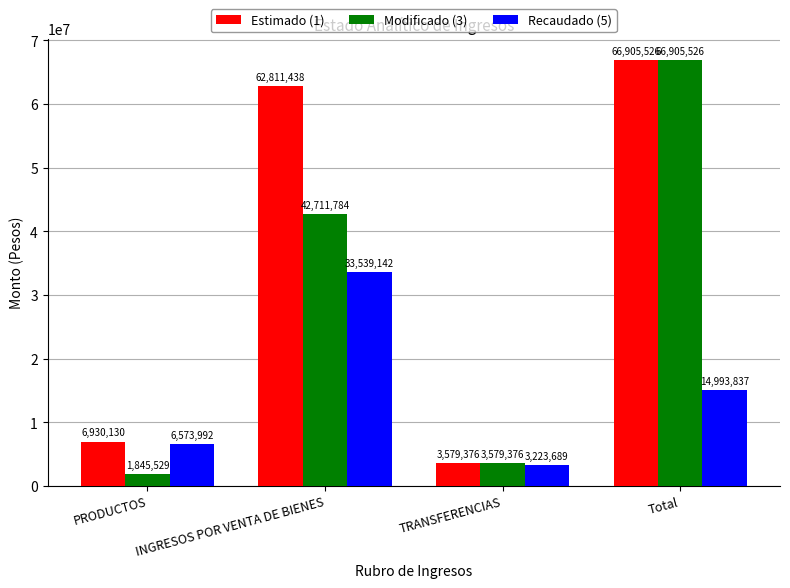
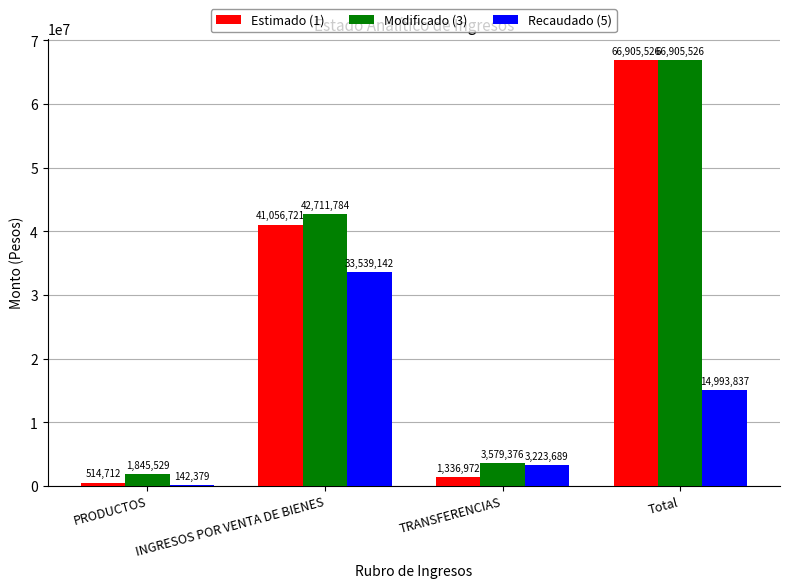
  {
    "Estimado (1)": {
-     "PRODUCTOS": "6,930,130",
-     "INGRESOS POR VENTA DE BIENES": "62,811,438",
-     "TRANSFERENCIAS": "3,579,376",
+     "PRODUCTOS": "514,712",
+     "INGRESOS POR VENTA DE BIENES": "41,056,721",
+     "TRANSFERENCIAS": "1,336,972",
      "Total": "66,905,526"
    },
    "Modificado (3)": {
      "PRODUCTOS": "1,845,529",
      "INGRESOS POR VENTA DE BIENES": "42,711,784",
      "TRANSFERENCIAS": "3,579,376",
      "Total": "66,905,526"
    },
    "Recaudado (5)": {
-     "PRODUCTOS": "6,573,992",
+     "PRODUCTOS": "142,379",
      "INGRESOS POR VENTA DE BIENES": "33,539,142",
      "TRANSFERENCIAS": "3,223,689",
      "Total": "14,993,837"
    }
  }
